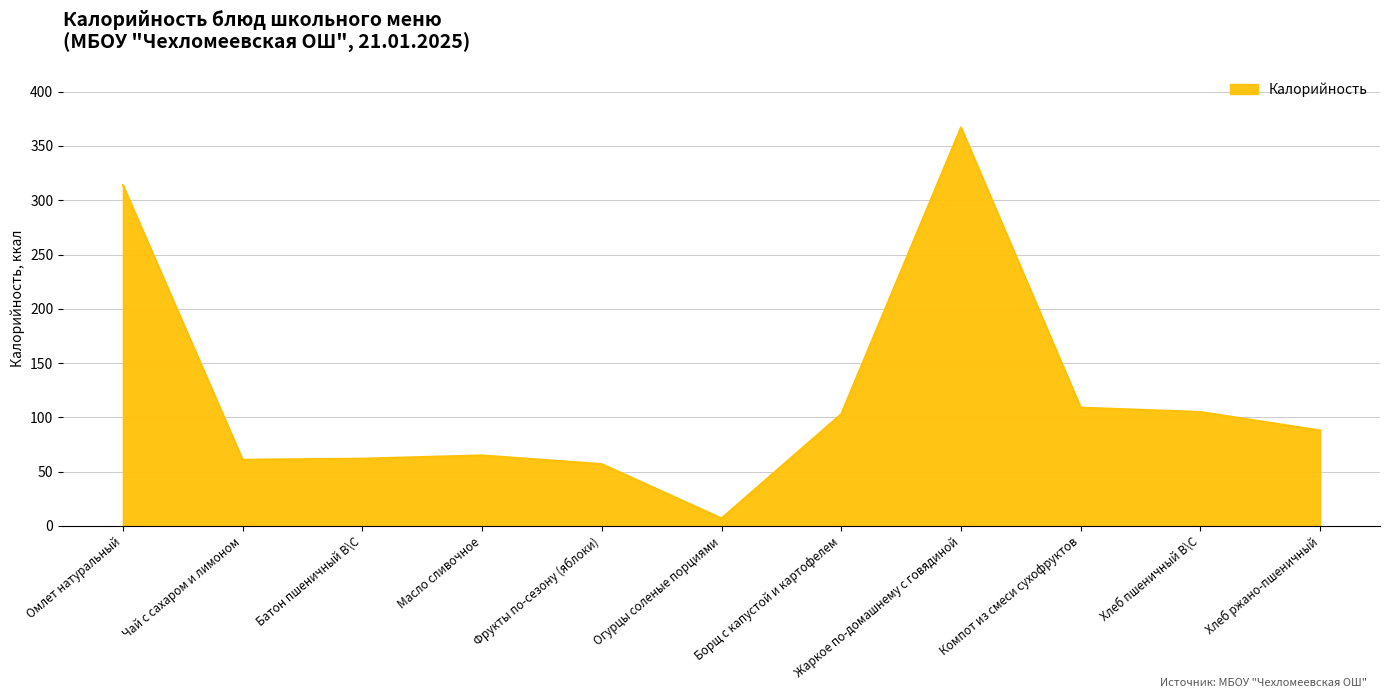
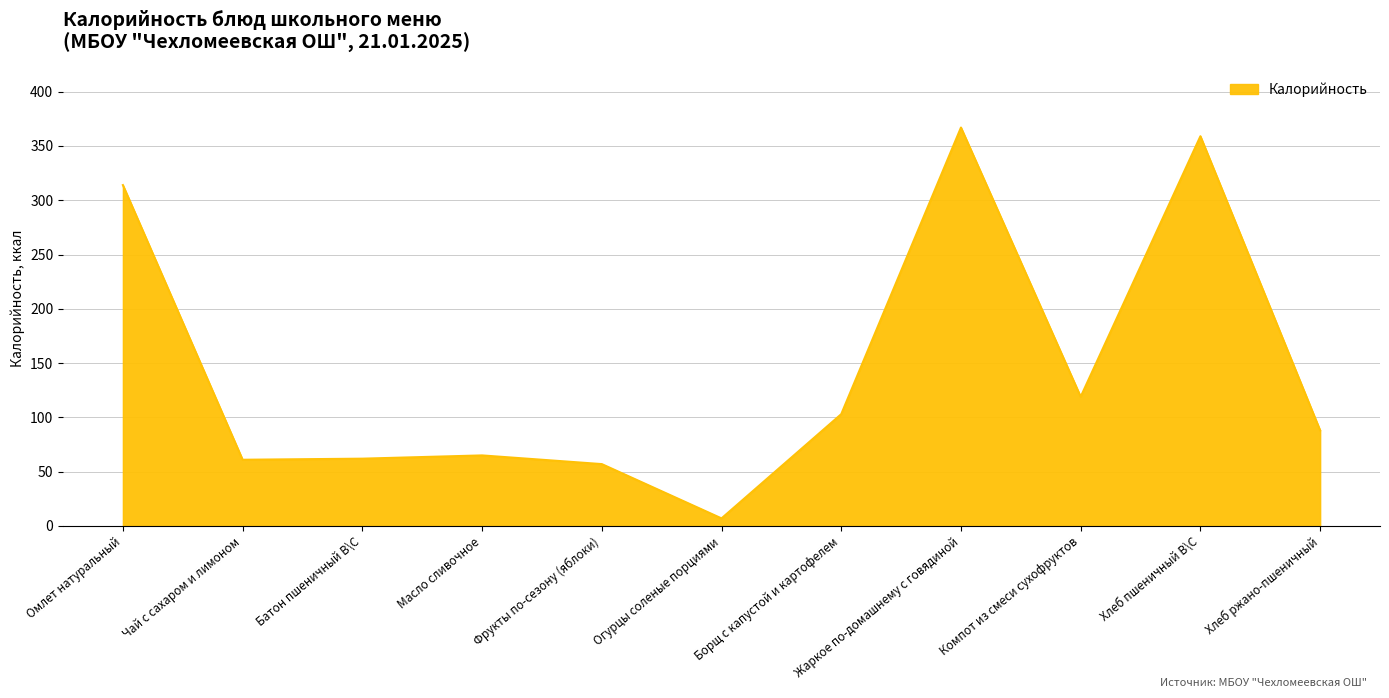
  {
    "Омлет натуральный": 314,
    "Чай с сахаром и лимоном": 61,
    "Батон пшеничный В\\С": 62,
    "Масло сливочное": 65,
    "Фрукты по-сезону (яблоки)": 57,
    "Огурцы соленые порциями": 7,
    "Борщ с капустой и картофелем": 103,
    "Жаркое по-домашнему с говядиной": 367,
-   "Компот из смеси сухофруктов": 109,
-   "Хлеб пшеничный В\\С": 105,
+   "Компот из смеси сухофруктов": 119,
+   "Хлеб пшеничный В\\С": 359,
    "Хлеб ржано-пшеничный": 88
  }
